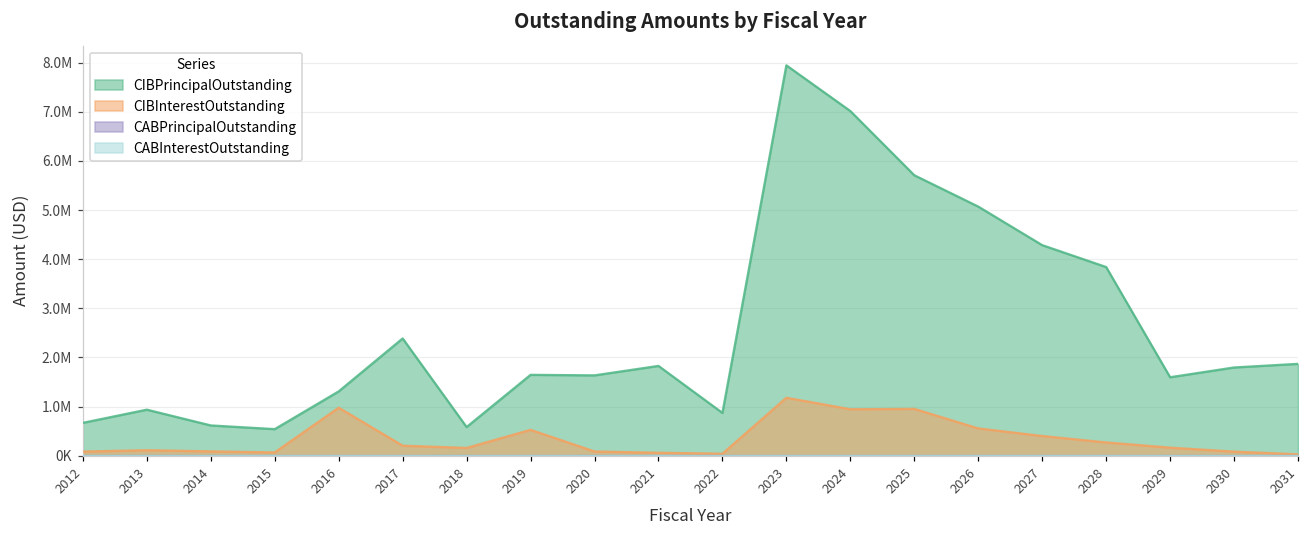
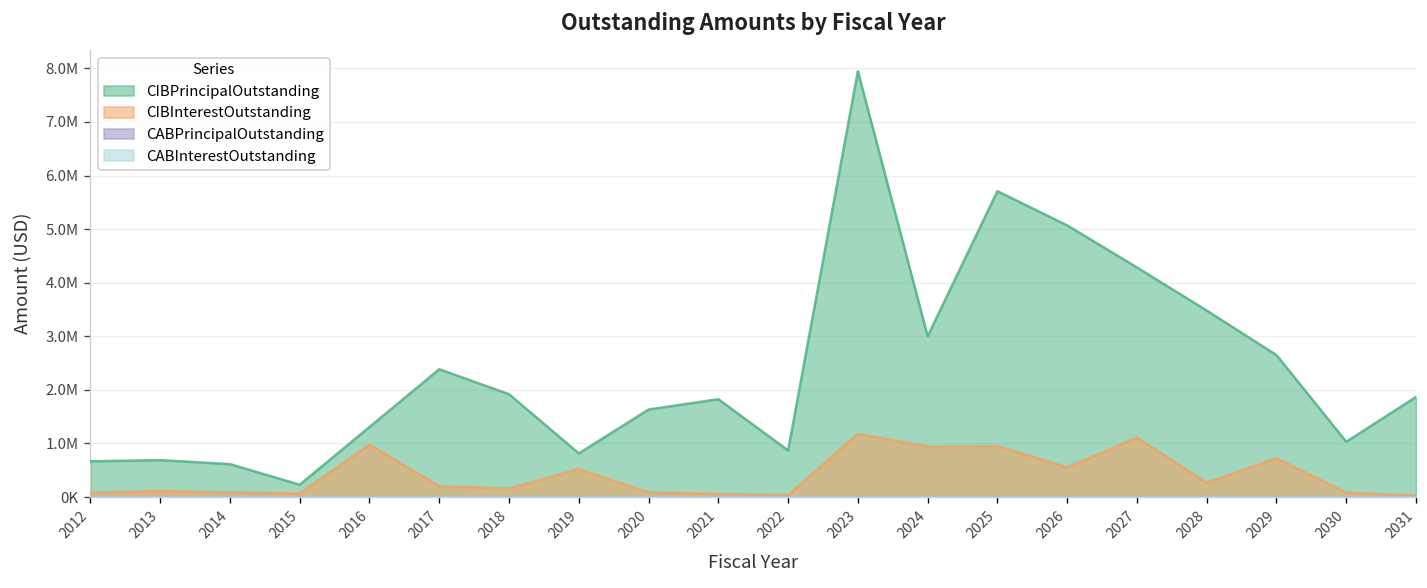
  {
    "CIBPrincipalOutstanding": {
      "2012": 700000,
-     "2013": 900000,
+     "2013": 700000,
      "2014": 600000,
-     "2015": 500000,
+     "2015": 200000,
      "2016": 1300000,
      "2017": 2400000,
-     "2018": 600000,
-     "2019": 1600000,
+     "2018": 1900000,
+     "2019": 800000,
      "2020": 1600000,
      "2021": 1800000,
      "2022": 900000,
      "2023": 7900000,
-     "2024": 7000000,
+     "2024": 3000000,
      "2025": 5700000,
      "2026": 5100000,
      "2027": 4300000,
-     "2028": 3800000,
-     "2029": 1600000,
-     "2030": 1800000,
+     "2028": 3500000,
+     "2029": 2700000,
+     "2030": 1000000,
      "2031": 1900000
    },
    "CIBInterestOutstanding": {
      "2012": 100000,
      "2013": 100000,
      "2014": 100000,
      "2015": 100000,
      "2016": 1000000,
      "2017": 200000,
      "2018": 200000,
      "2019": 500000,
      "2020": 100000,
      "2021": 100000,
      "2023": 1200000,
      "2024": 900000,
      "2025": 1000000,
      "2026": 600000,
-     "2027": 400000,
+     "2027": 1100000,
      "2028": 300000,
-     "2029": 200000,
+     "2029": 700000,
      "2030": 100000
    },
    "CABInterestOutstanding": {
      "2012": 0,
      "2013": 0,
      "2014": 0,
      "2015": 0,
      "2016": 0,
      "2017": 0,
      "2018": 0,
      "2019": 0,
      "2020": 0,
      "2021": 0,
      "2023": 0,
      "2024": 0,
      "2025": 0,
      "2026": 0,
      "2027": 0,
      "2028": 0,
      "2029": 0,
      "2030": 0
    }
  }
